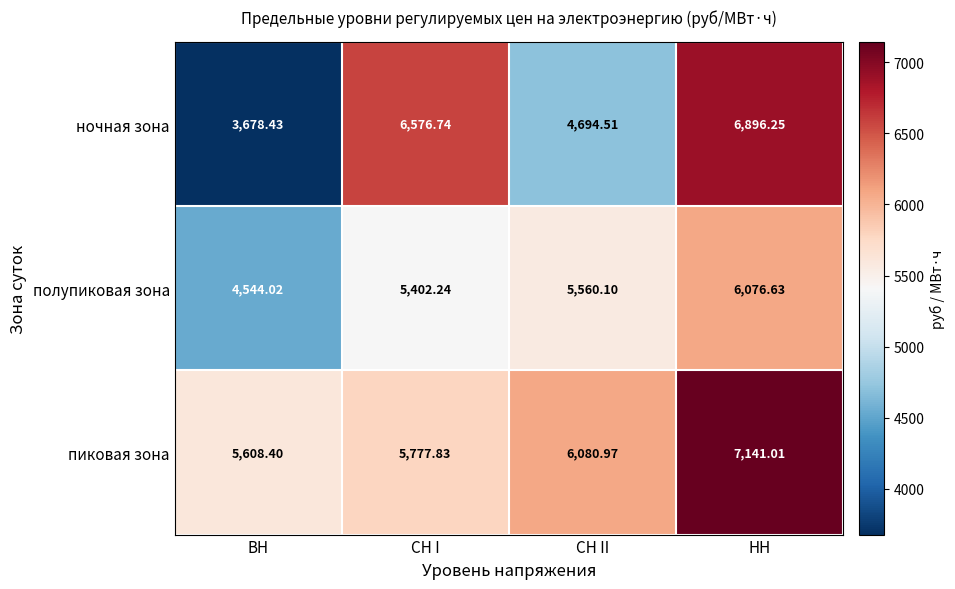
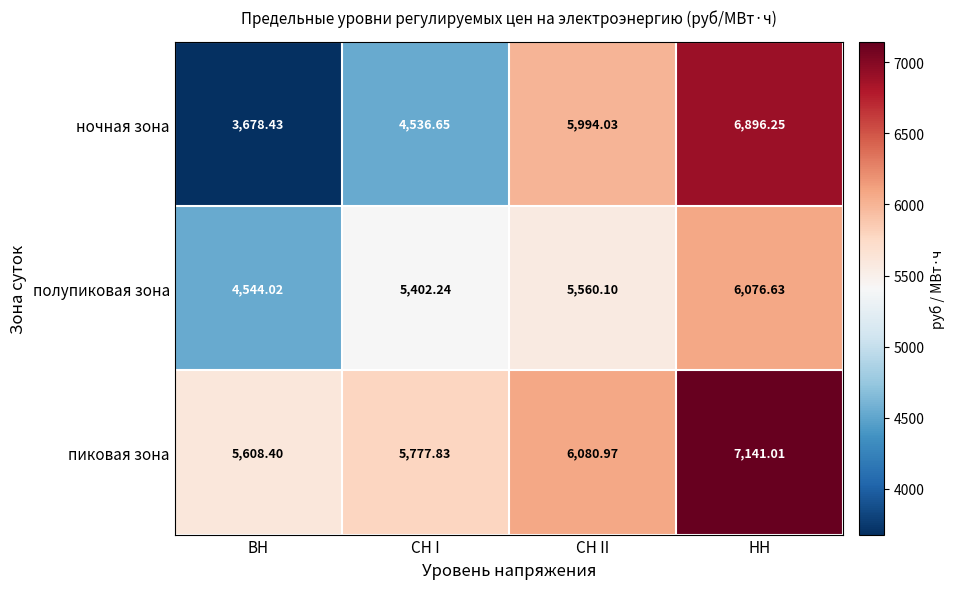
  {
    "ночная зона": {
      "ВН": "3,678.43",
-     "СН I": "6,576.74",
-     "СН II": "4,694.51",
+     "СН I": "4,536.65",
+     "СН II": "5,994.03",
      "НН": "6,896.25"
    },
    "полупиковая зона": {
      "ВН": "4,544.02",
      "СН I": "5,402.24",
      "СН II": "5,560.10",
      "НН": "6,076.63"
    },
    "пиковая зона": {
      "ВН": "5,608.40",
      "СН I": "5,777.83",
      "СН II": "6,080.97",
      "НН": "7,141.01"
    }
  }
